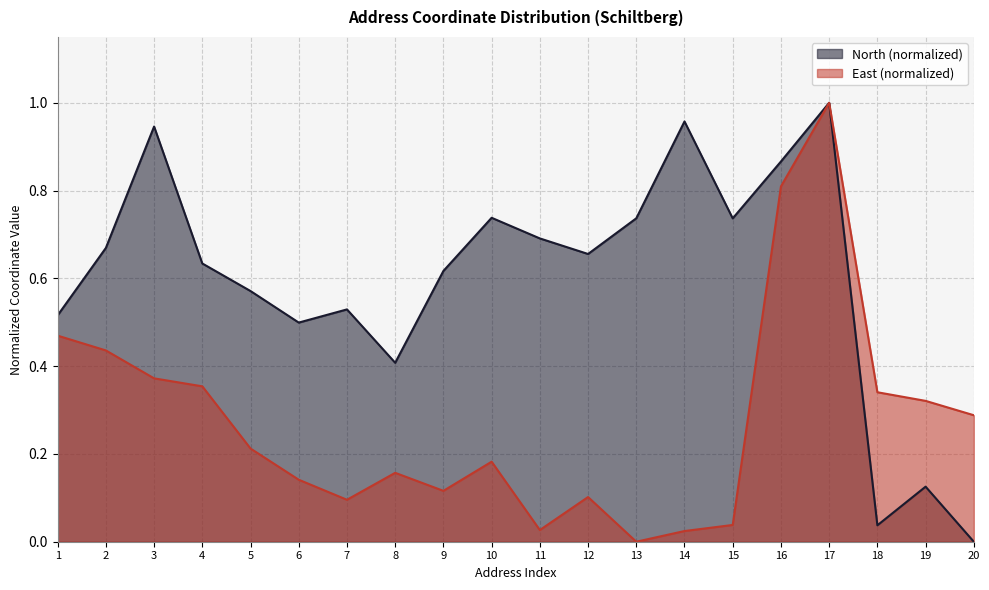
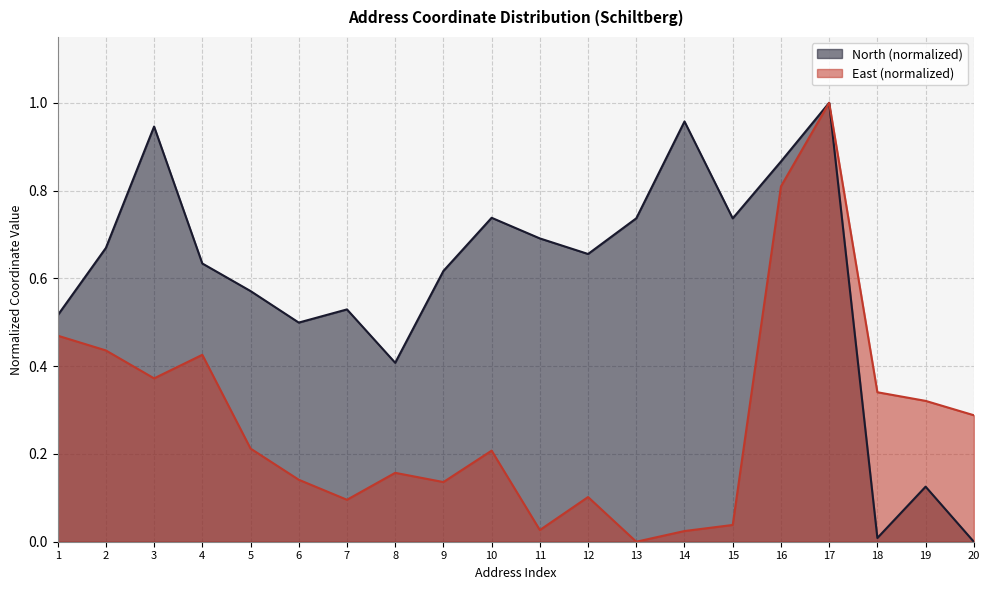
  {
    "North (normalized)": {
      "1": 0.52,
      "2": 0.67,
      "3": 0.95,
      "4": 0.63,
      "5": 0.57,
      "6": 0.50,
      "7": 0.53,
      "8": 0.41,
      "9": 0.62,
      "10": 0.74,
      "11": 0.69,
      "12": 0.66,
      "13": 0.74,
      "14": 0.96,
      "15": 0.74,
      "16": 0.87,
-     "18": 0.04,
+     "18": 0.01,
      "19": 0.13,
      "20": 0.00
    },
    "East (normalized)": {
      "1": 0.47,
      "2": 0.44,
      "3": 0.37,
-     "4": 0.35,
+     "4": 0.43,
      "5": 0.21,
      "6": 0.14,
      "7": 0.10,
      "8": 0.16,
-     "9": 0.12,
-     "10": 0.18,
+     "9": 0.14,
+     "10": 0.21,
      "11": 0.03,
      "12": 0.10,
      "13": 0.00,
      "14": 0.02,
      "15": 0.04,
      "16": 0.81,
      "18": 0.34,
      "19": 0.32,
      "20": 0.29
    }
  }
